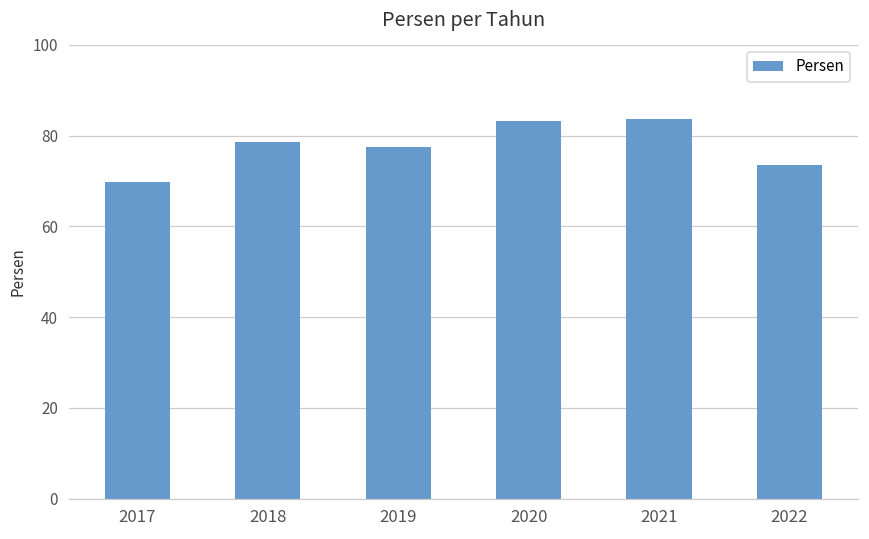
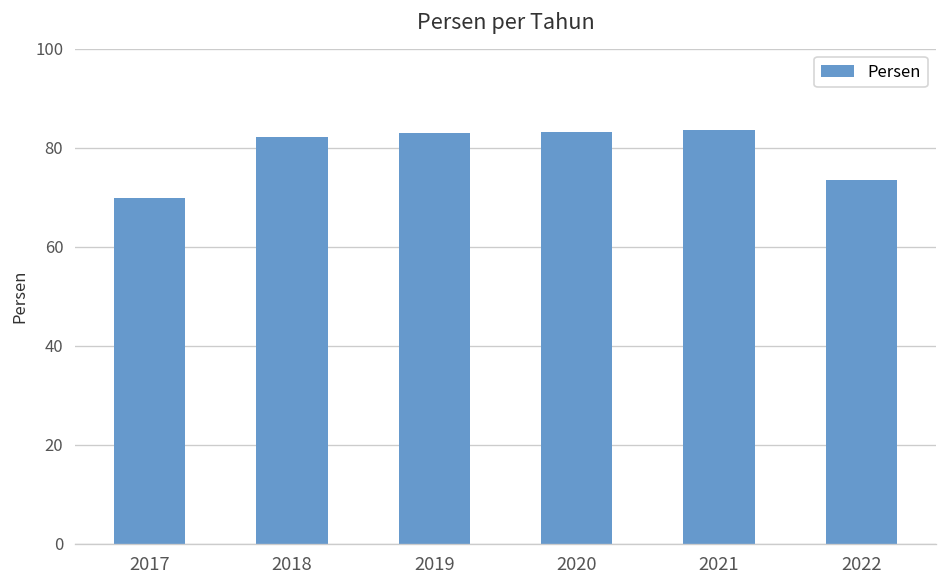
  {
    "2017": 70,
-   "2018": 79,
-   "2019": 77,
+   "2018": 82,
+   "2019": 83,
    "2020": 83,
    "2021": 84,
    "2022": 73
  }
